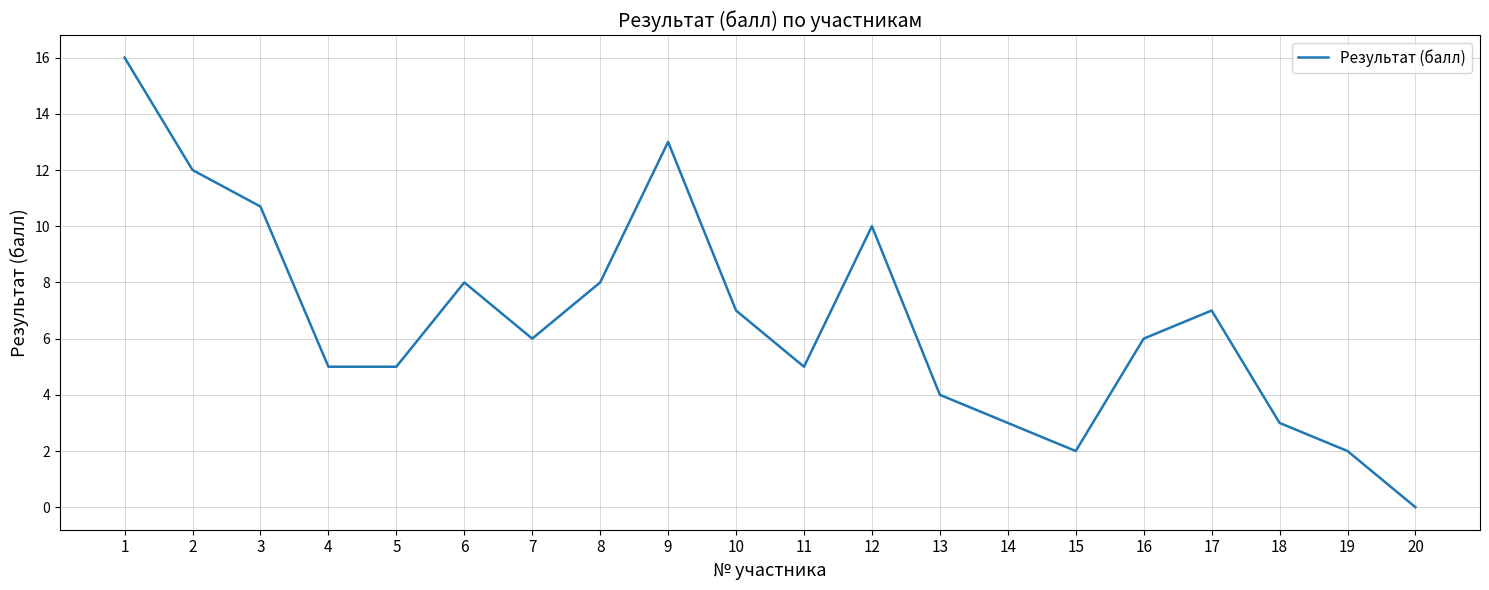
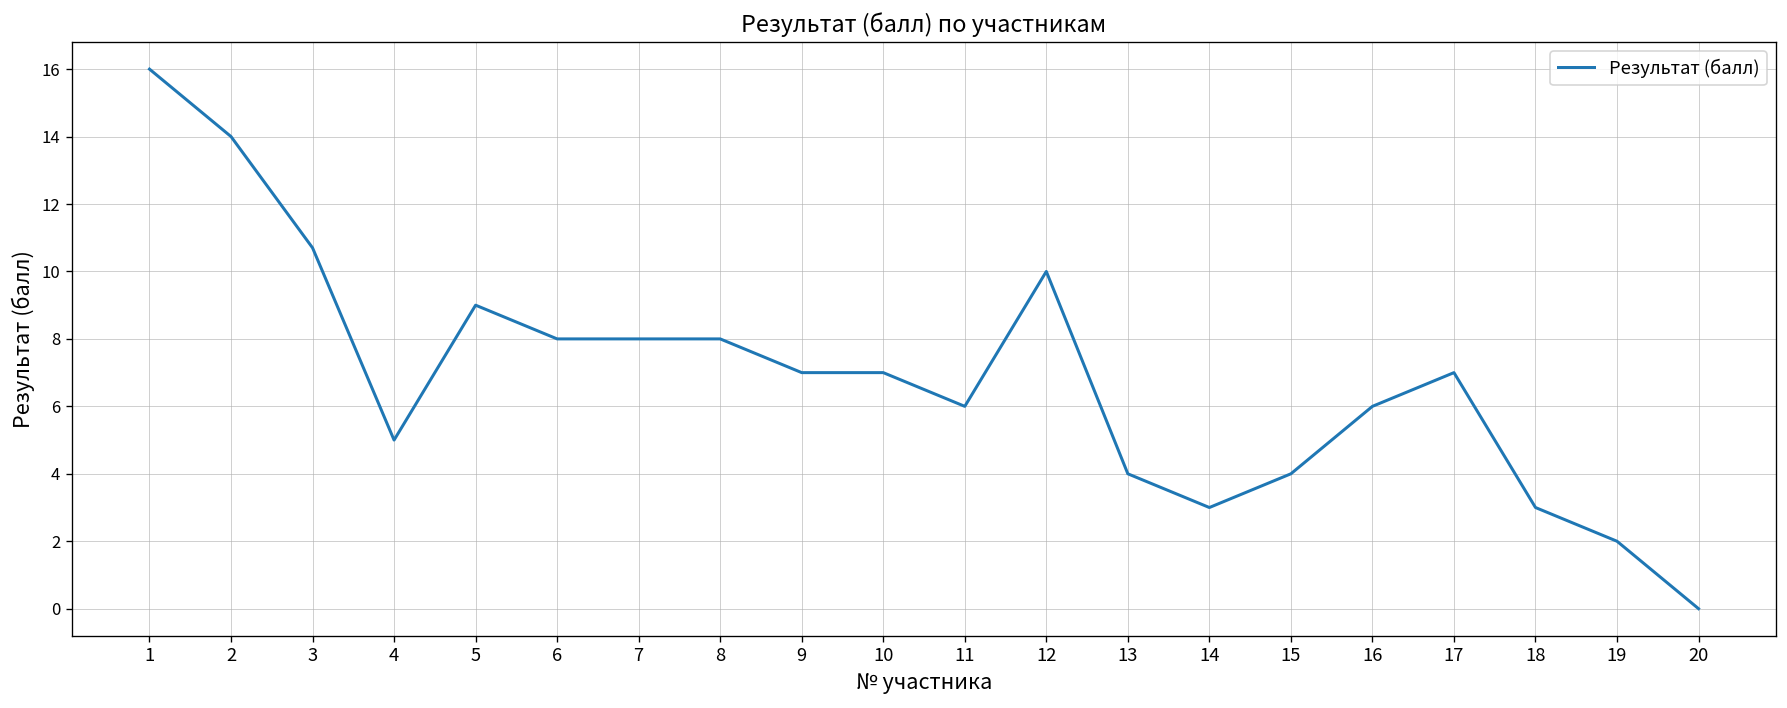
  {
    "1": 16,
-   "2": 12,
+   "2": 14,
    "3": 10.7,
    "4": 5,
-   "5": 5,
+   "5": 9,
    "6": 8,
-   "7": 6,
+   "7": 8,
    "8": 8,
-   "9": 13,
+   "9": 7,
    "10": 7,
-   "11": 5,
+   "11": 6,
    "12": 10,
    "13": 4,
    "14": 3,
-   "15": 2,
+   "15": 4,
    "16": 6,
    "17": 7,
    "18": 3,
    "19": 2,
    "20": 0
  }
